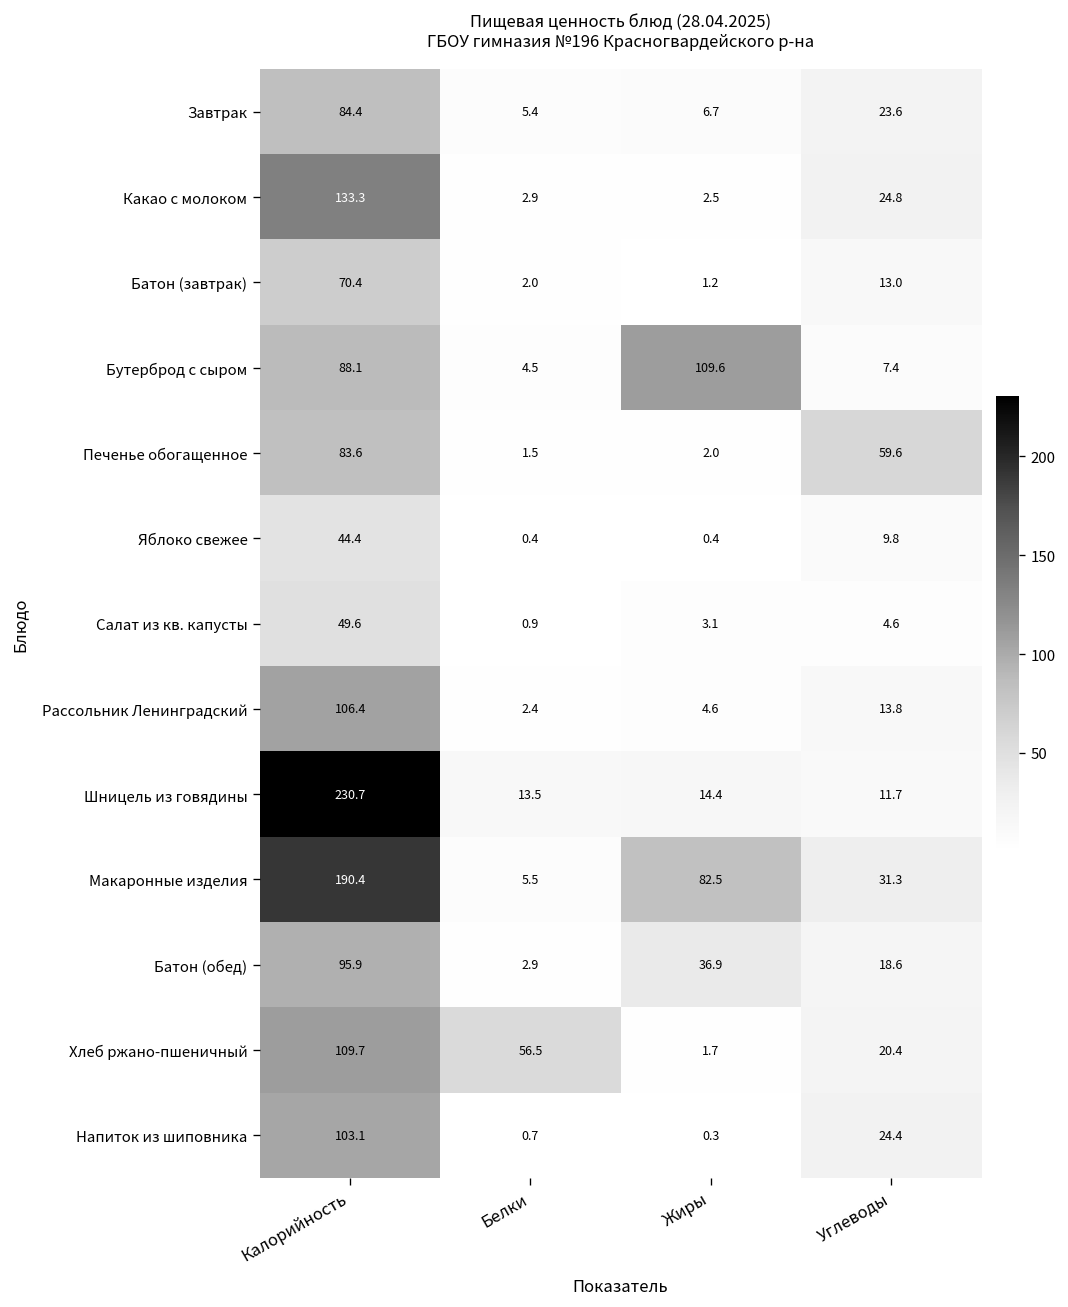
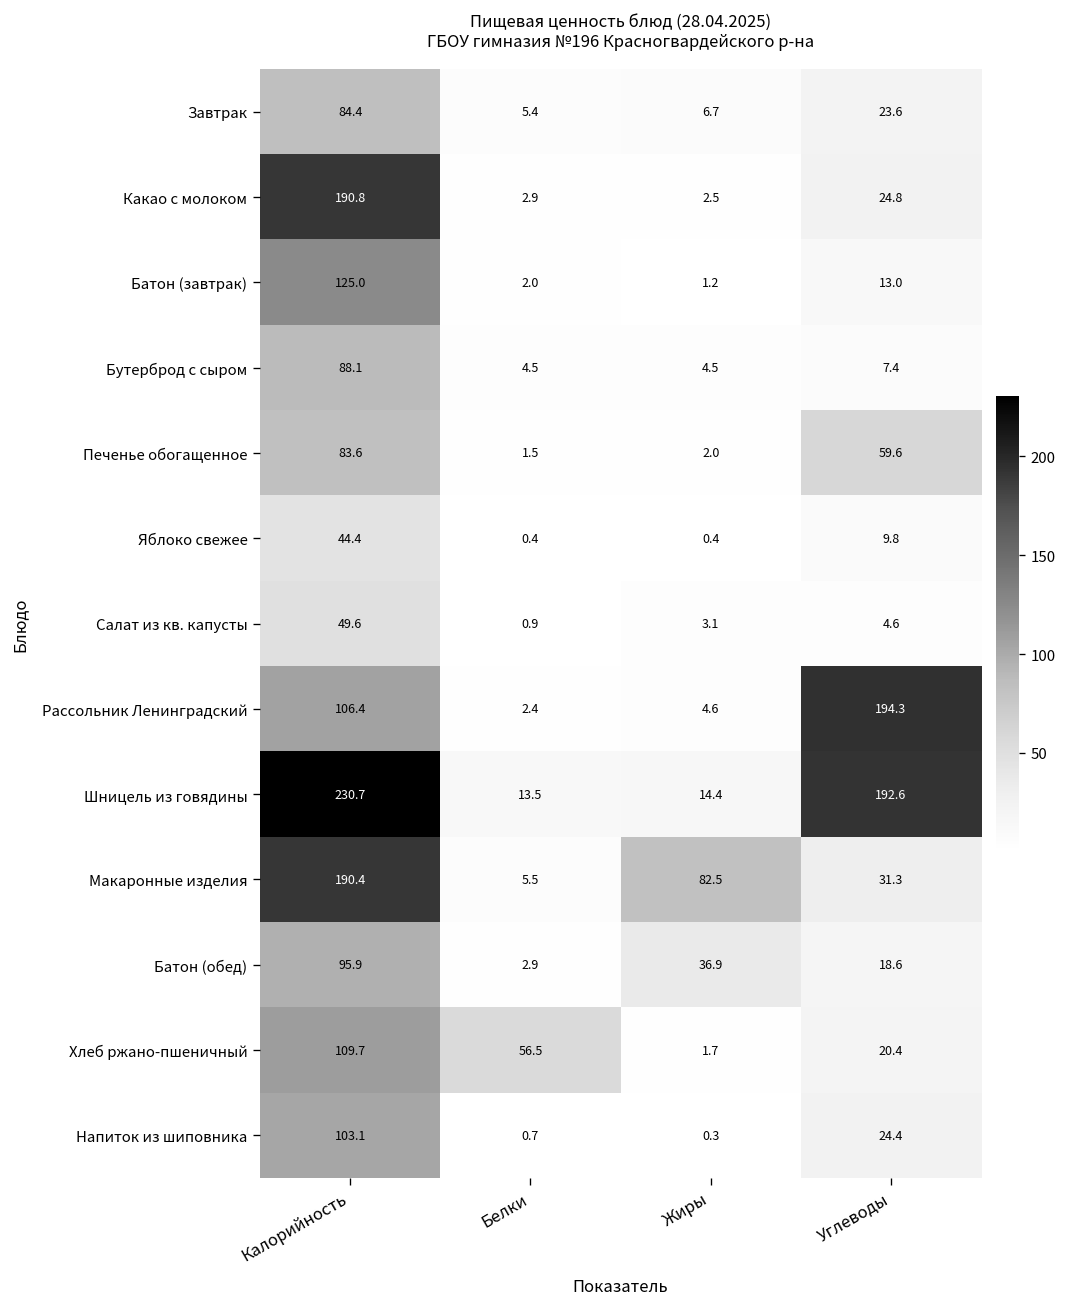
  {
    "Завтрак": {
      "Калорийность": 84.4,
      "Белки": 5.4,
      "Жиры": 6.7,
      "Углеводы": 23.6
    },
    "Какао с молоком": {
-     "Калорийность": 133.3,
+     "Калорийность": 190.8,
      "Белки": 2.9,
      "Жиры": 2.5,
      "Углеводы": 24.8
    },
    "Батон (завтрак)": {
-     "Калорийность": 70.4,
+     "Калорийность": 125.0,
      "Белки": 2.0,
      "Жиры": 1.2,
      "Углеводы": 13.0
    },
    "Бутерброд с сыром": {
      "Калорийность": 88.1,
      "Белки": 4.5,
-     "Жиры": 109.6,
+     "Жиры": 4.5,
      "Углеводы": 7.4
    },
    "Печенье обогащенное": {
      "Калорийность": 83.6,
      "Белки": 1.5,
      "Жиры": 2.0,
      "Углеводы": 59.6
    },
    "Яблоко свежее": {
      "Калорийность": 44.4,
      "Белки": 0.4,
      "Жиры": 0.4,
      "Углеводы": 9.8
    },
    "Салат из кв. капусты": {
      "Калорийность": 49.6,
      "Белки": 0.9,
      "Жиры": 3.1,
      "Углеводы": 4.6
    },
    "Рассольник Ленинградский": {
      "Калорийность": 106.4,
      "Белки": 2.4,
      "Жиры": 4.6,
-     "Углеводы": 13.8
+     "Углеводы": 194.3
    },
    "Шницель из говядины": {
      "Калорийность": 230.7,
      "Белки": 13.5,
      "Жиры": 14.4,
-     "Углеводы": 11.7
+     "Углеводы": 192.6
    },
    "Макаронные изделия": {
      "Калорийность": 190.4,
      "Белки": 5.5,
      "Жиры": 82.5,
      "Углеводы": 31.3
    },
    "Батон (обед)": {
      "Калорийность": 95.9,
      "Белки": 2.9,
      "Жиры": 36.9,
      "Углеводы": 18.6
    },
    "Хлеб ржано-пшеничный": {
      "Калорийность": 109.7,
      "Белки": 56.5,
      "Жиры": 1.7,
      "Углеводы": 20.4
    },
    "Напиток из шиповника": {
      "Калорийность": 103.1,
      "Белки": 0.7,
      "Жиры": 0.3,
      "Углеводы": 24.4
    }
  }
